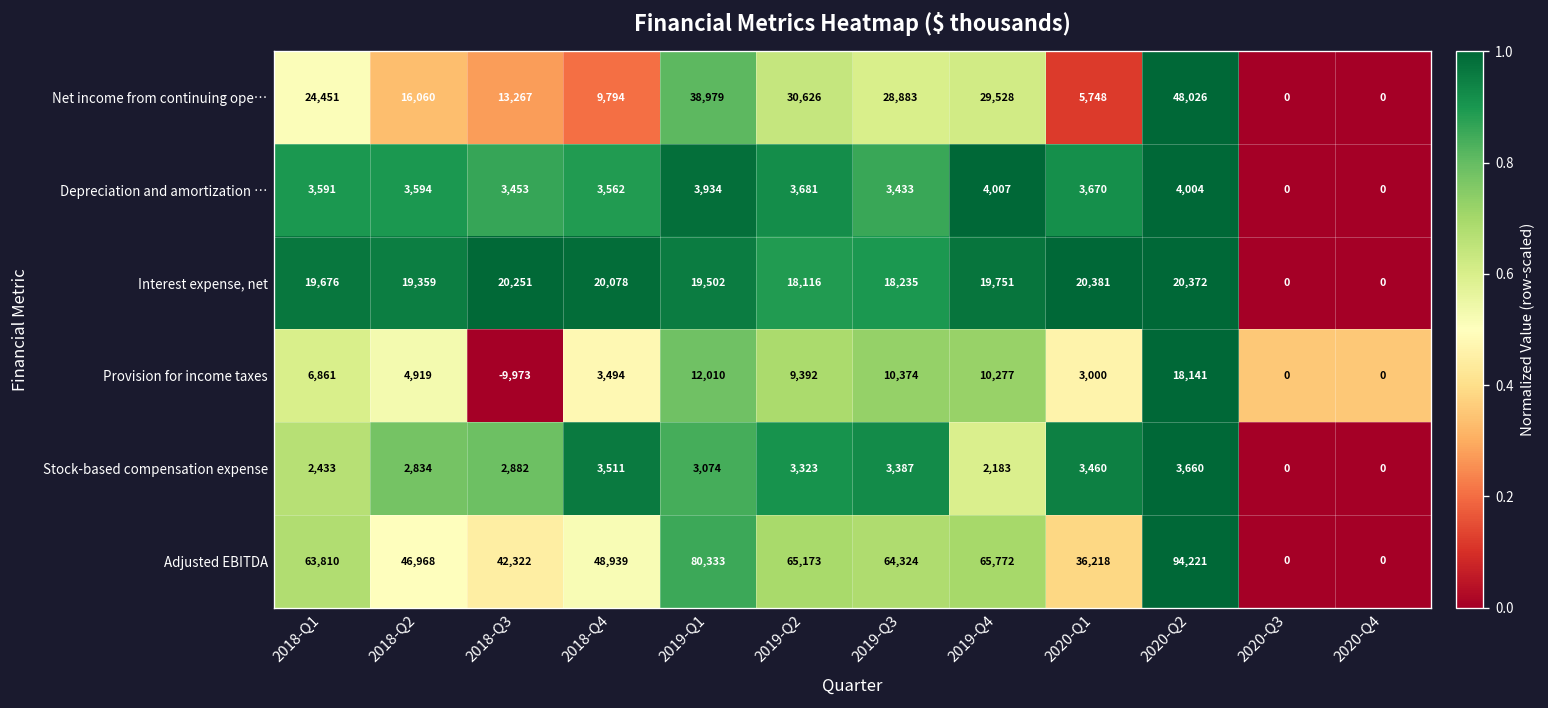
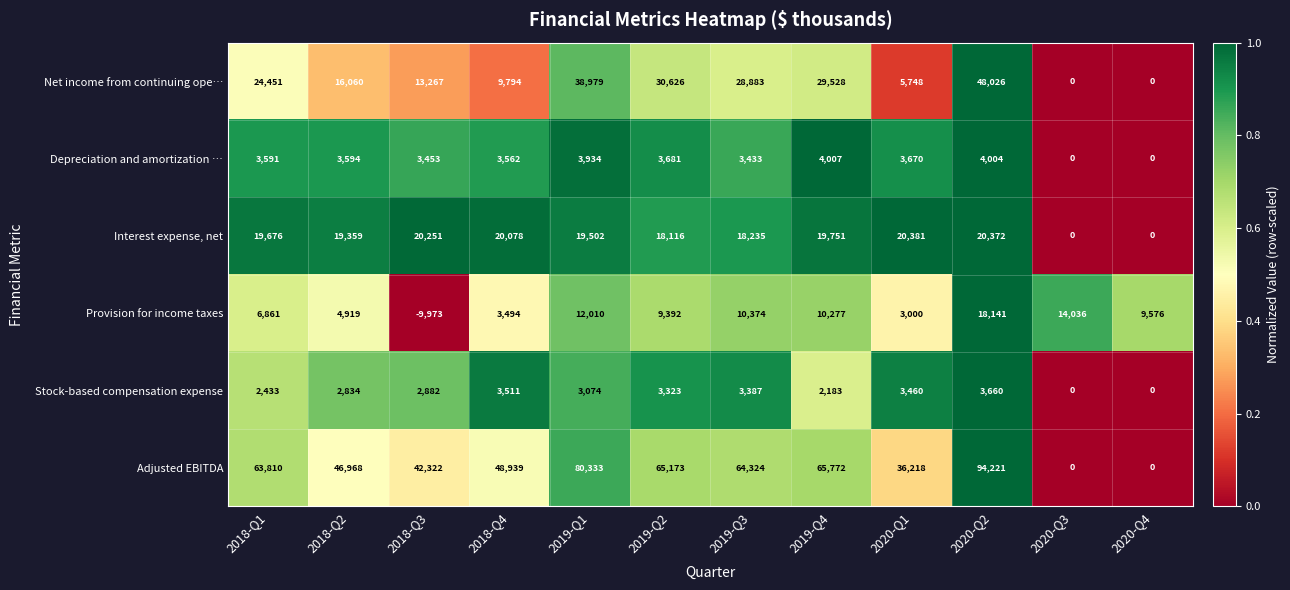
  {
    "Net income from continuing ope…": {
      "2018-Q1": "24,451",
      "2018-Q2": "16,060",
      "2018-Q3": "13,267",
      "2018-Q4": "9,794",
      "2019-Q1": "38,979",
      "2019-Q2": "30,626",
      "2019-Q3": "28,883",
      "2019-Q4": "29,528",
      "2020-Q1": "5,748",
      "2020-Q2": "48,026",
      "2020-Q3": "0",
      "2020-Q4": "0"
    },
    "Depreciation and amortization …": {
      "2018-Q1": "3,591",
      "2018-Q2": "3,594",
      "2018-Q3": "3,453",
      "2018-Q4": "3,562",
      "2019-Q1": "3,934",
      "2019-Q2": "3,681",
      "2019-Q3": "3,433",
      "2019-Q4": "4,007",
      "2020-Q1": "3,670",
      "2020-Q2": "4,004",
      "2020-Q3": "0",
      "2020-Q4": "0"
    },
    "Interest expense, net": {
      "2018-Q1": "19,676",
      "2018-Q2": "19,359",
      "2018-Q3": "20,251",
      "2018-Q4": "20,078",
      "2019-Q1": "19,502",
      "2019-Q2": "18,116",
      "2019-Q3": "18,235",
      "2019-Q4": "19,751",
      "2020-Q1": "20,381",
      "2020-Q2": "20,372",
      "2020-Q3": "0",
      "2020-Q4": "0"
    },
    "Provision for income taxes": {
      "2018-Q1": "6,861",
      "2018-Q2": "4,919",
      "2018-Q3": "-9,973",
      "2018-Q4": "3,494",
      "2019-Q1": "12,010",
      "2019-Q2": "9,392",
      "2019-Q3": "10,374",
      "2019-Q4": "10,277",
      "2020-Q1": "3,000",
      "2020-Q2": "18,141",
-     "2020-Q3": "0",
-     "2020-Q4": "0"
+     "2020-Q3": "14,036",
+     "2020-Q4": "9,576"
    },
    "Stock-based compensation expense": {
      "2018-Q1": "2,433",
      "2018-Q2": "2,834",
      "2018-Q3": "2,882",
      "2018-Q4": "3,511",
      "2019-Q1": "3,074",
      "2019-Q2": "3,323",
      "2019-Q3": "3,387",
      "2019-Q4": "2,183",
      "2020-Q1": "3,460",
      "2020-Q2": "3,660",
      "2020-Q3": "0",
      "2020-Q4": "0"
    },
    "Adjusted EBITDA": {
      "2018-Q1": "63,810",
      "2018-Q2": "46,968",
      "2018-Q3": "42,322",
      "2018-Q4": "48,939",
      "2019-Q1": "80,333",
      "2019-Q2": "65,173",
      "2019-Q3": "64,324",
      "2019-Q4": "65,772",
      "2020-Q1": "36,218",
      "2020-Q2": "94,221",
      "2020-Q3": "0",
      "2020-Q4": "0"
    }
  }
